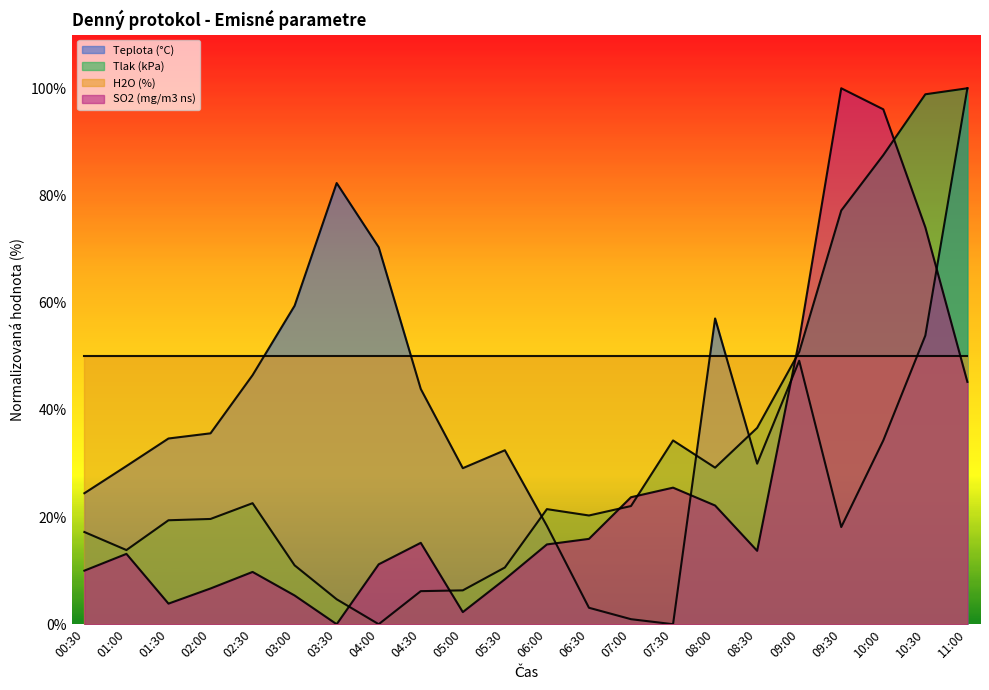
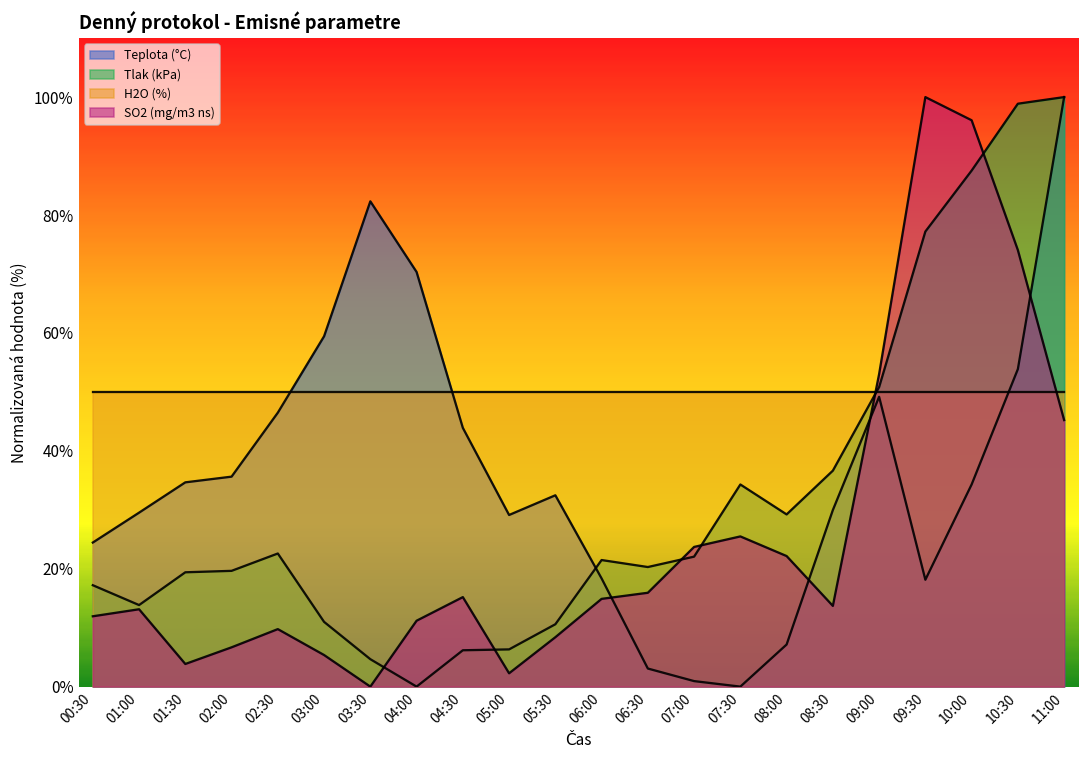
  {
    "Teplota (°C)": {
      "00:30": "24%",
      "01:00": "30%",
      "01:30": "35%",
      "02:00": "36%",
      "02:30": "46%",
      "03:00": "59%",
      "03:30": "82%",
      "04:00": "70%",
      "04:30": "44%",
      "05:00": "29%",
      "05:30": "32%",
      "06:00": "18%",
      "06:30": "3%",
      "07:00": "1%",
      "07:30": "0%",
-     "08:00": "57%",
+     "08:00": "7%",
      "08:30": "30%",
      "09:00": "49%",
      "09:30": "18%",
      "10:00": "34%",
      "10:30": "54%"
    },
    "Tlak (kPa)": {
      "00:30": "17%",
      "01:00": "14%",
      "01:30": "19%",
      "02:00": "20%",
      "02:30": "23%",
      "03:00": "11%",
      "03:30": "5%",
      "04:00": "0%",
      "04:30": "6%",
      "05:00": "6%",
      "05:30": "11%",
      "06:00": "21%",
      "06:30": "20%",
      "07:00": "22%",
      "07:30": "34%",
      "08:00": "29%",
      "08:30": "37%",
      "09:00": "51%",
      "09:30": "77%",
      "10:00": "88%",
      "10:30": "99%"
    },
    "H2O (%)": {
      "00:30": "50%",
      "01:00": "50%",
      "01:30": "50%",
      "02:00": "50%",
      "02:30": "50%",
      "03:00": "50%",
      "03:30": "50%",
      "04:00": "50%",
      "04:30": "50%",
      "05:00": "50%",
      "05:30": "50%",
      "06:00": "50%",
      "06:30": "50%",
      "07:00": "50%",
      "07:30": "50%",
      "08:00": "50%",
      "08:30": "50%",
      "09:00": "50%",
      "09:30": "50%",
      "10:00": "50%",
      "10:30": "50%",
      "11:00": "50%"
    },
    "SO2 (mg/m3 ns)": {
-     "00:30": "10%",
+     "00:30": "12%",
      "01:00": "13%",
      "01:30": "4%",
      "02:00": "7%",
      "02:30": "10%",
      "03:00": "5%",
      "03:30": "0%",
      "04:00": "11%",
      "04:30": "15%",
      "05:00": "2%",
      "05:30": "8%",
      "06:00": "15%",
      "06:30": "16%",
      "07:00": "24%",
      "07:30": "25%",
      "08:00": "22%",
      "08:30": "14%",
      "09:00": "53%",
      "09:30": "100%",
      "10:00": "96%",
      "10:30": "74%",
      "11:00": "45%"
    }
  }
